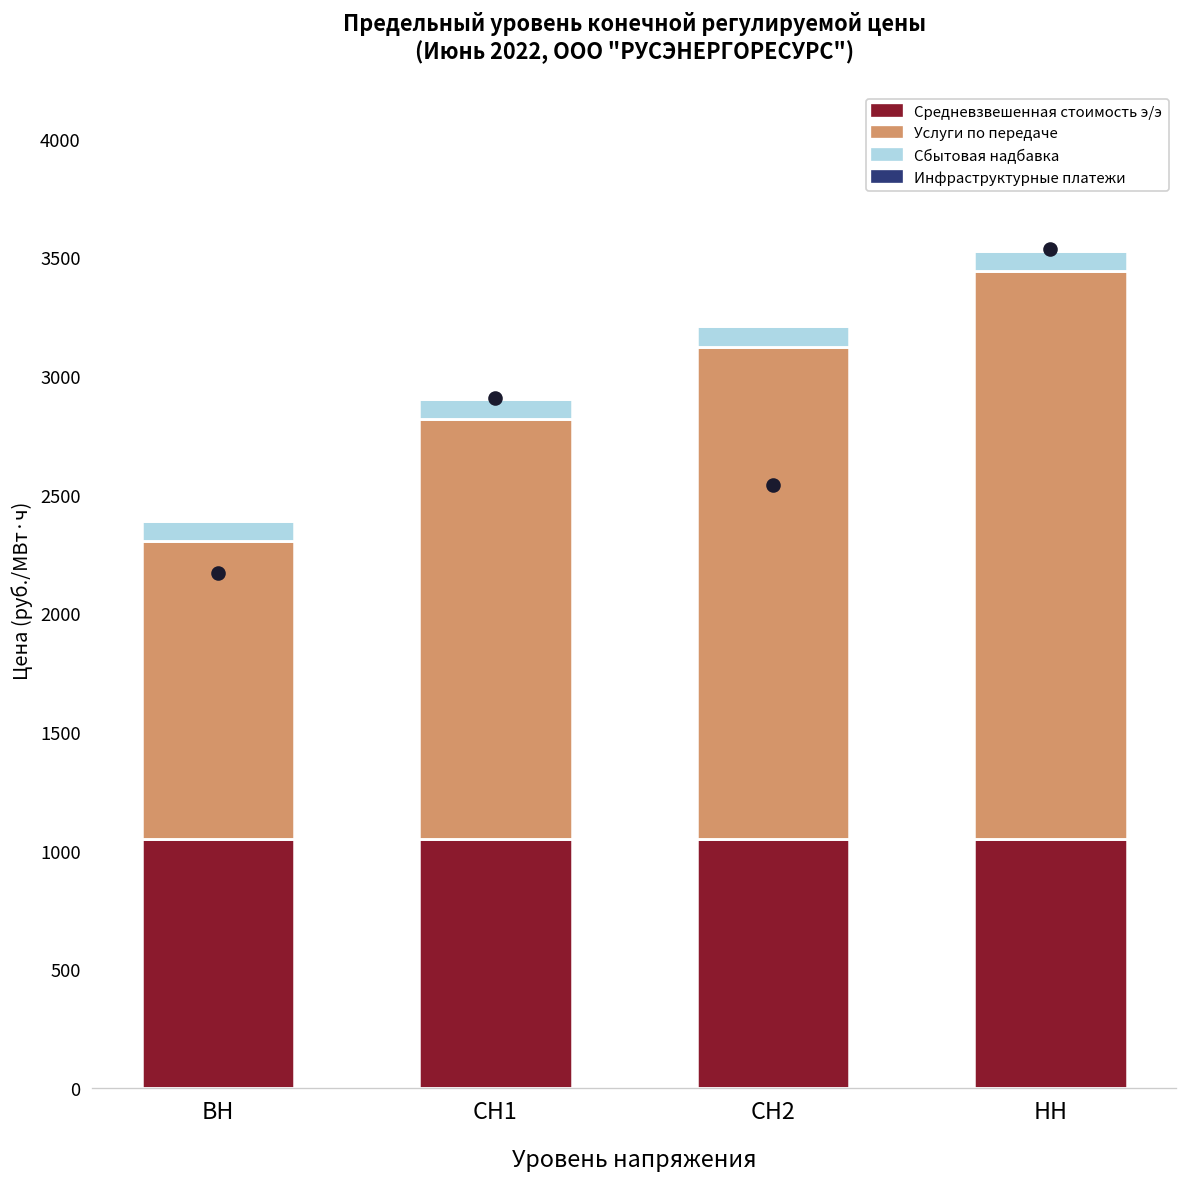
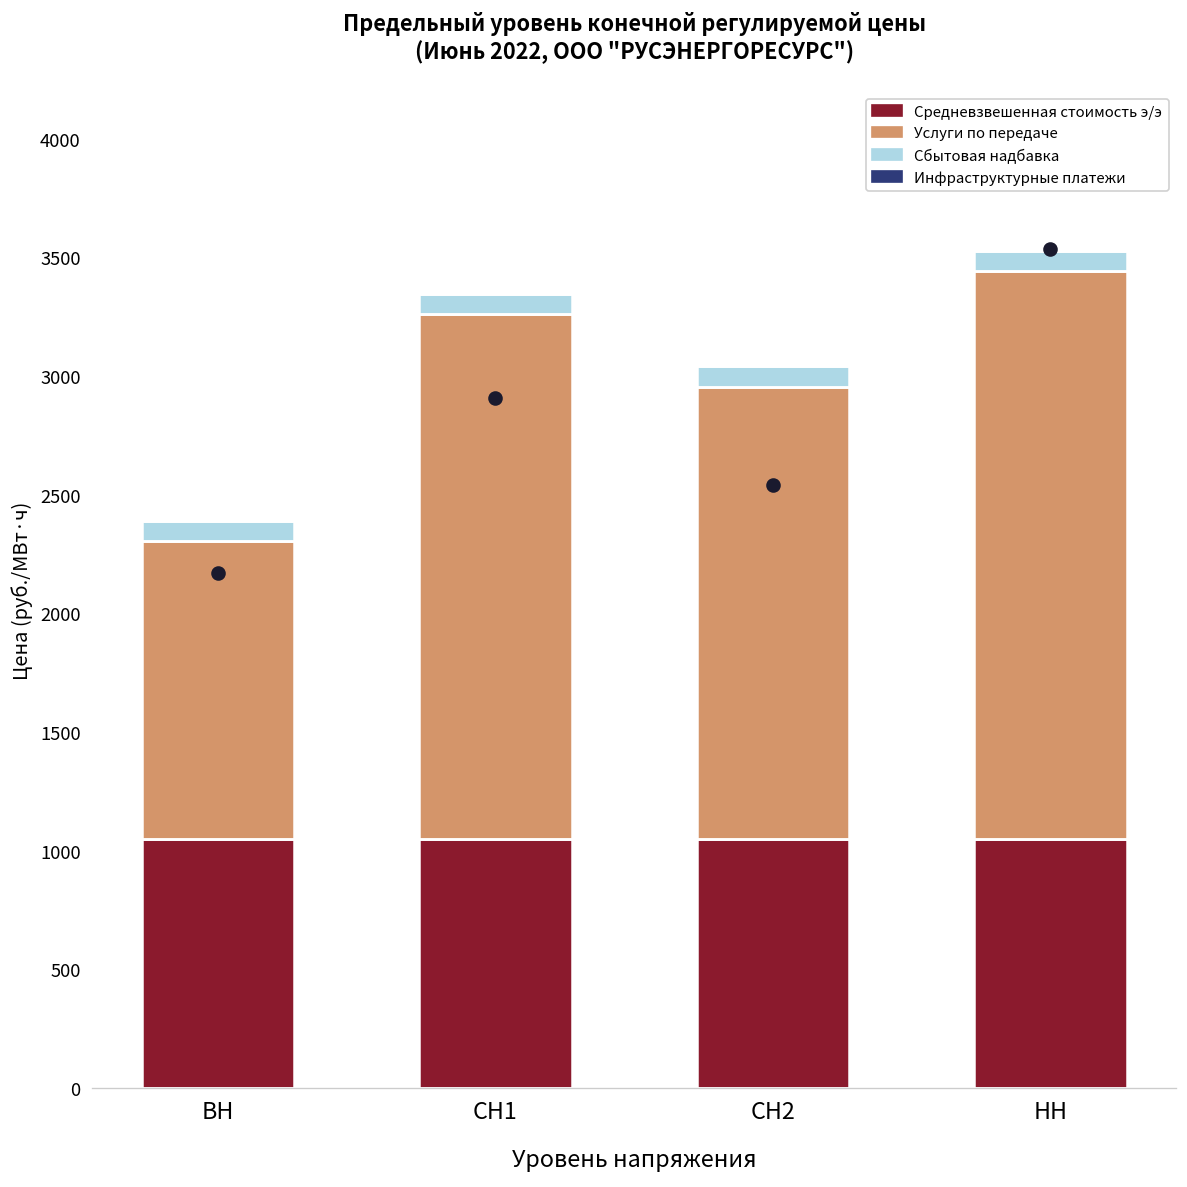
  {
    "Средневзвешенная стоимость э/э": {
      "ВН": 1050,
      "СН1": 1050,
      "СН2": 1050,
      "НН": 1050
    },
    "Услуги по передаче": {
      "ВН": 1250,
-     "СН1": 1770,
-     "СН2": 2070,
+     "СН1": 2210,
+     "СН2": 1910,
      "НН": 2390
    },
    "Сбытовая надбавка": {
      "ВН": 90,
      "СН1": 90,
      "СН2": 90,
      "НН": 90
    }
  }
